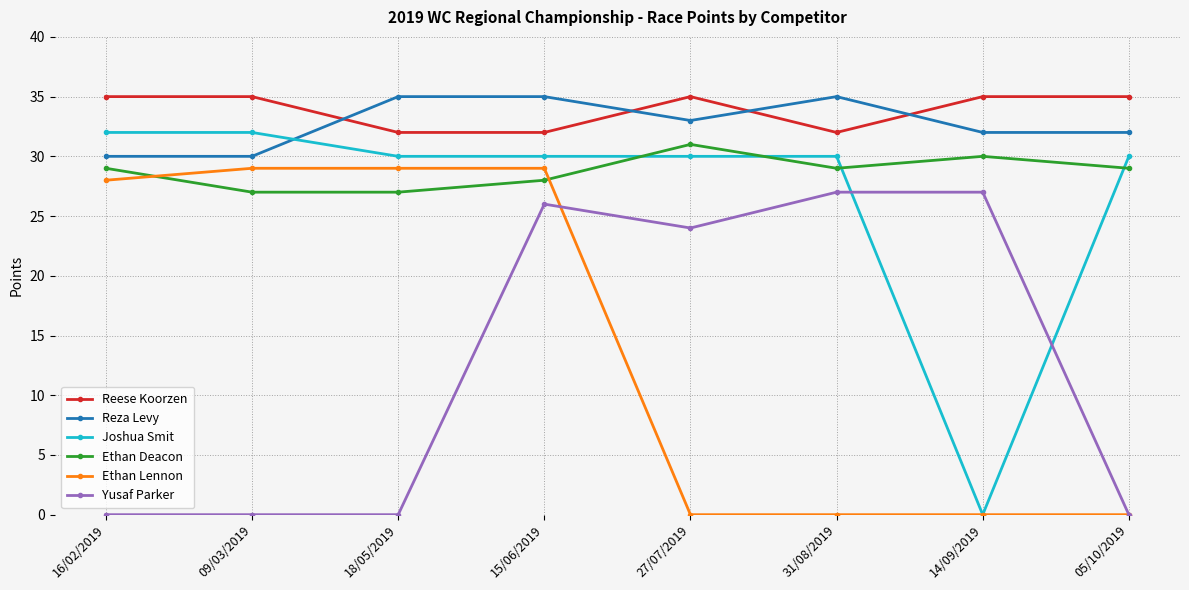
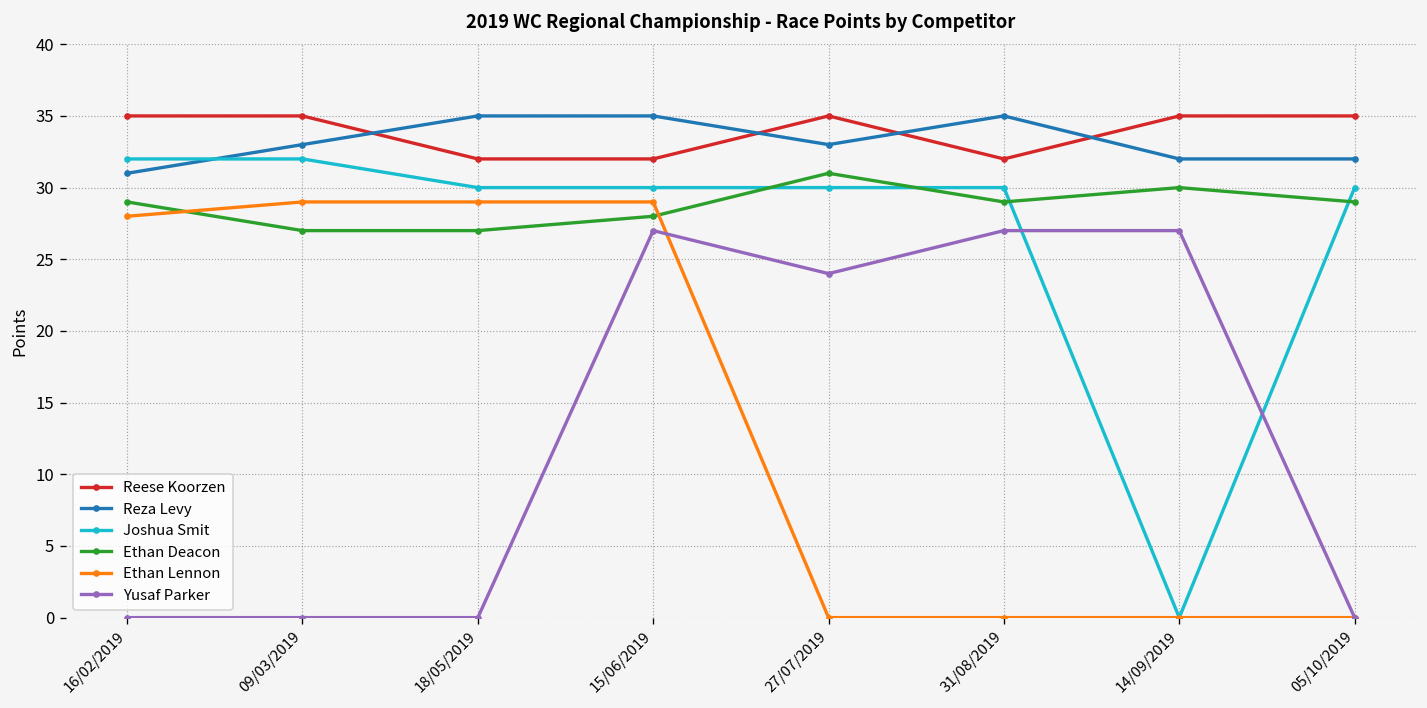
  {
    "Reese Koorzen": {
      "16/02/2019": 35,
      "09/03/2019": 35,
      "18/05/2019": 32,
      "15/06/2019": 32,
      "27/07/2019": 35,
      "31/08/2019": 32,
      "14/09/2019": 35,
      "05/10/2019": 35
    },
    "Reza Levy": {
-     "16/02/2019": 30,
-     "09/03/2019": 30,
+     "16/02/2019": 31,
+     "09/03/2019": 33,
      "18/05/2019": 35,
      "15/06/2019": 35,
      "27/07/2019": 33,
      "31/08/2019": 35,
      "14/09/2019": 32,
      "05/10/2019": 32
    },
    "Joshua Smit": {
      "16/02/2019": 32,
      "09/03/2019": 32,
      "18/05/2019": 30,
      "15/06/2019": 30,
      "27/07/2019": 30,
      "31/08/2019": 30,
      "05/10/2019": 30
    },
    "Ethan Deacon": {
      "16/02/2019": 29,
      "09/03/2019": 27,
      "18/05/2019": 27,
      "15/06/2019": 28,
      "27/07/2019": 31,
      "31/08/2019": 29,
      "14/09/2019": 30,
      "05/10/2019": 29
    },
    "Ethan Lennon": {
      "16/02/2019": 28,
      "09/03/2019": 29,
      "18/05/2019": 29,
      "15/06/2019": 29,
      "27/07/2019": 0,
      "31/08/2019": 0
    },
    "Yusaf Parker": {
      "16/02/2019": 0,
      "09/03/2019": 0,
      "18/05/2019": 0,
-     "15/06/2019": 26,
+     "15/06/2019": 27,
      "27/07/2019": 24,
      "31/08/2019": 27,
      "14/09/2019": 27
    }
  }
